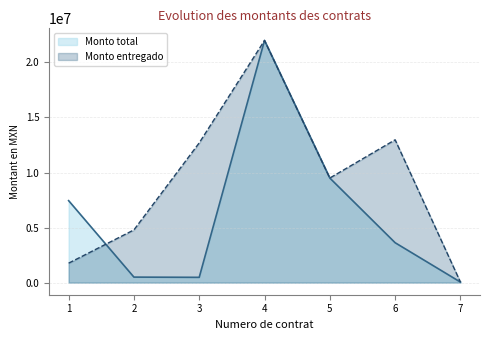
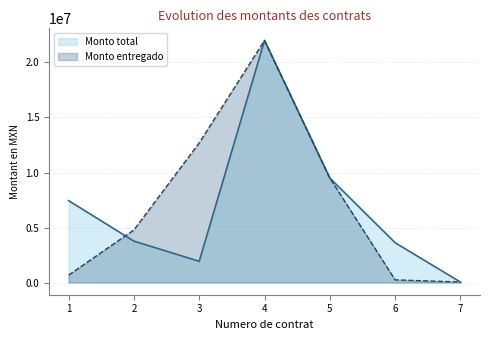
  {
    "Monto total": {
      "1": 7400000,
-     "2": 500000,
-     "3": 500000,
+     "2": 3800000,
+     "3": 1900000,
      "6": 3600000
    },
    "Monto entregado": {
-     "1": 1800000,
+     "1": 700000,
      "2": 4800000,
      "3": 12700000,
-     "6": 13000000
+     "6": 300000
    }
  }
